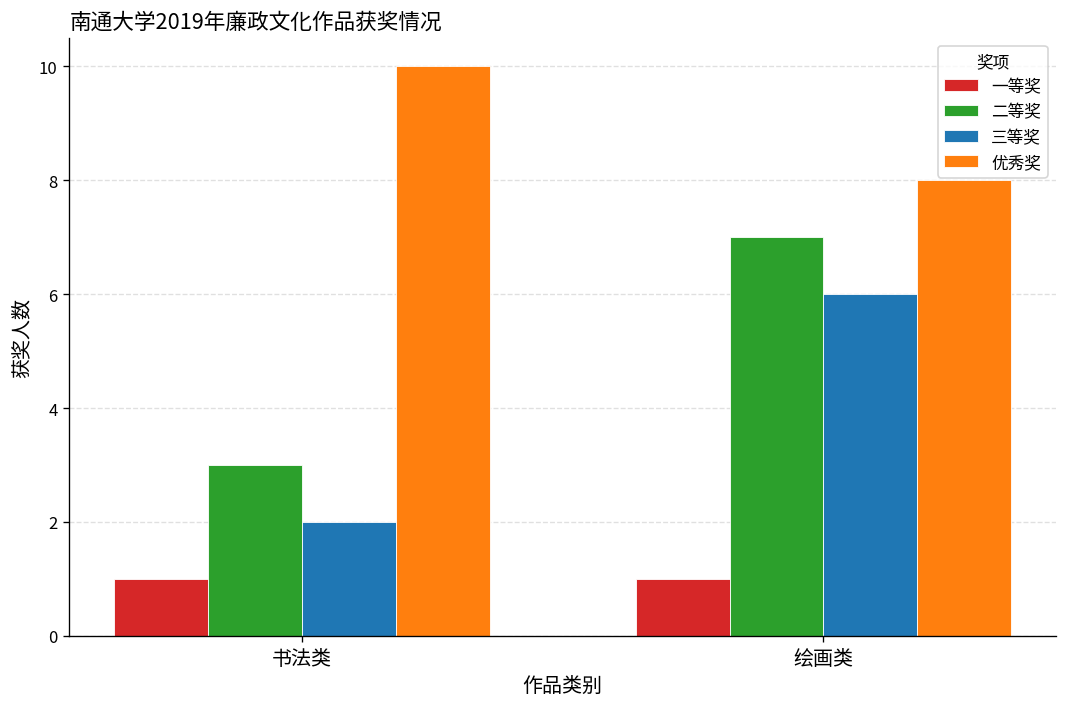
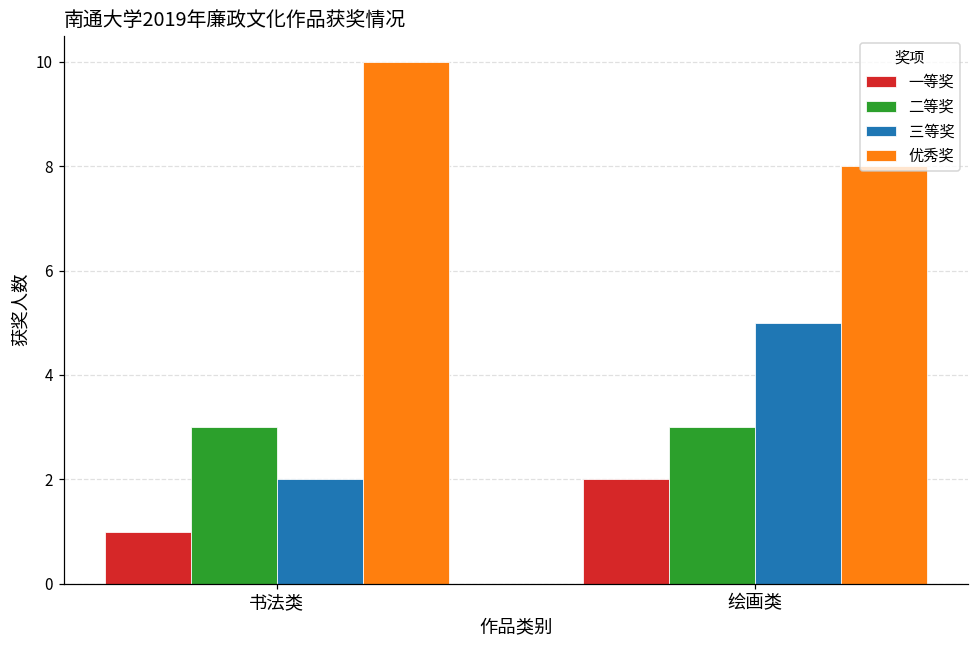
  {
    "一等奖": {
      "书法类": 1,
-     "绘画类": 1
+     "绘画类": 2
    },
    "二等奖": {
      "书法类": 3,
-     "绘画类": 7
+     "绘画类": 3
    },
    "三等奖": {
      "书法类": 2,
-     "绘画类": 6
+     "绘画类": 5
    },
    "优秀奖": {
      "书法类": 10,
      "绘画类": 8
    }
  }
